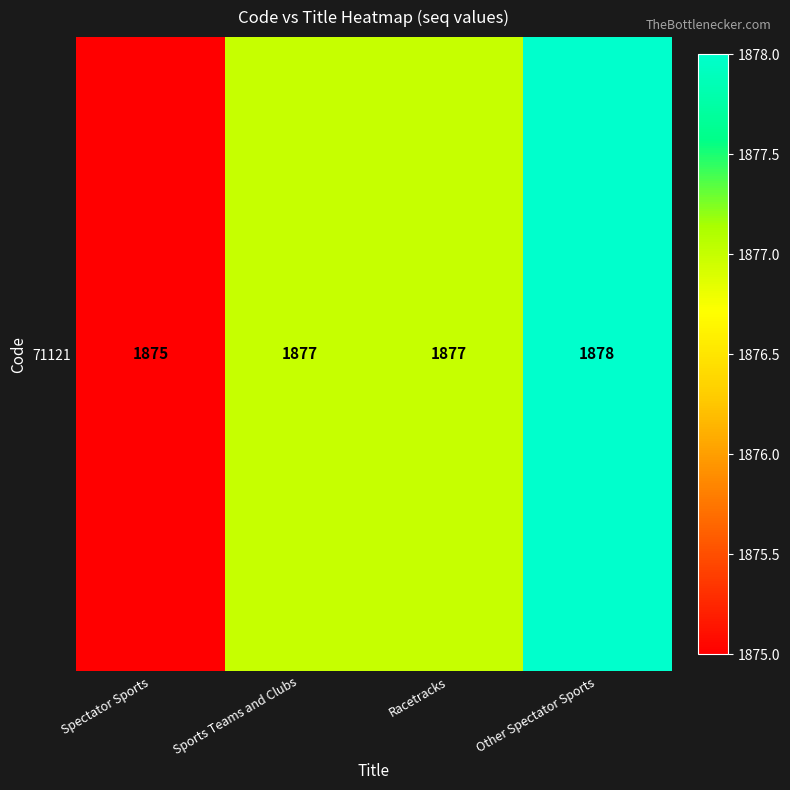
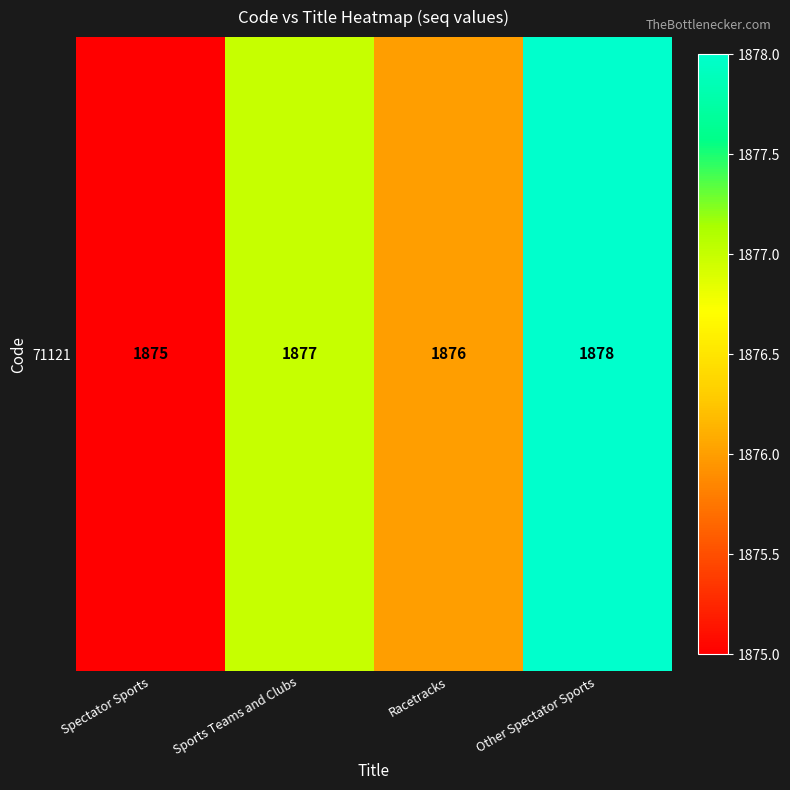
  {
    "71121": {
      "Spectator Sports": 1875,
      "Sports Teams and Clubs": 1877,
-     "Racetracks": 1877,
+     "Racetracks": 1876,
      "Other Spectator Sports": 1878
    }
  }
